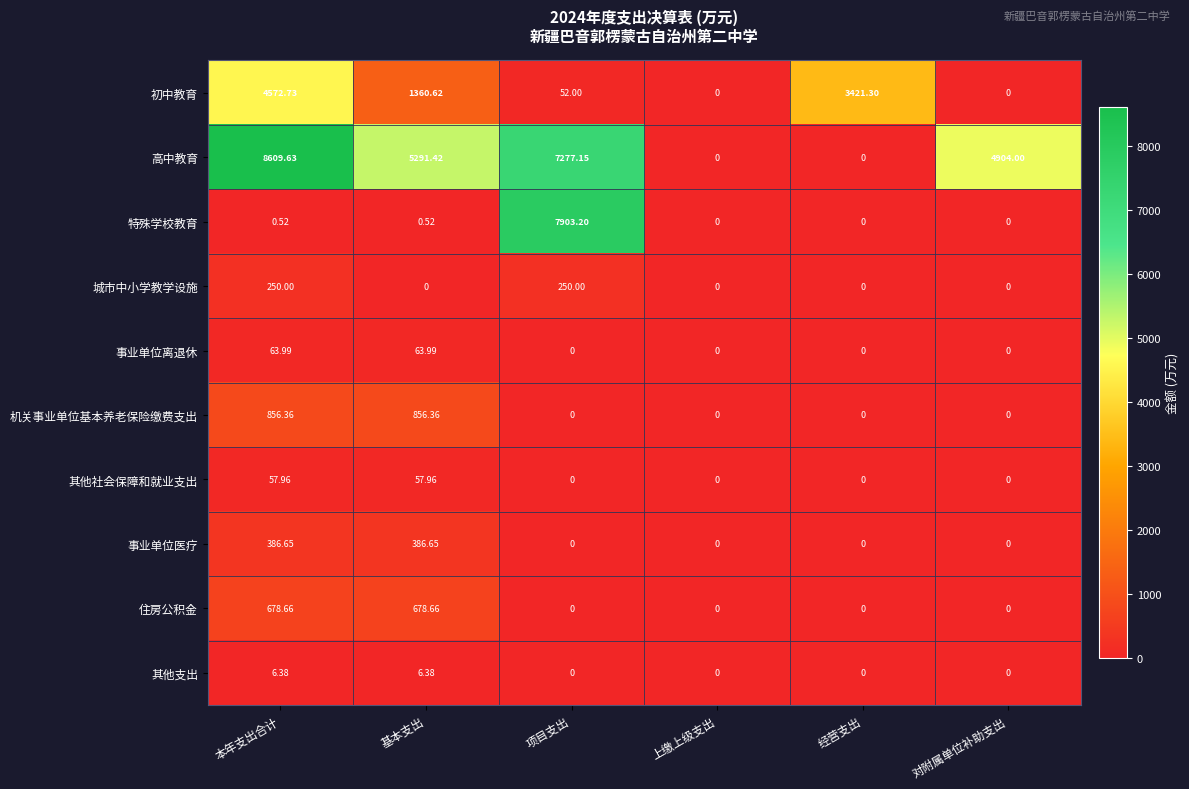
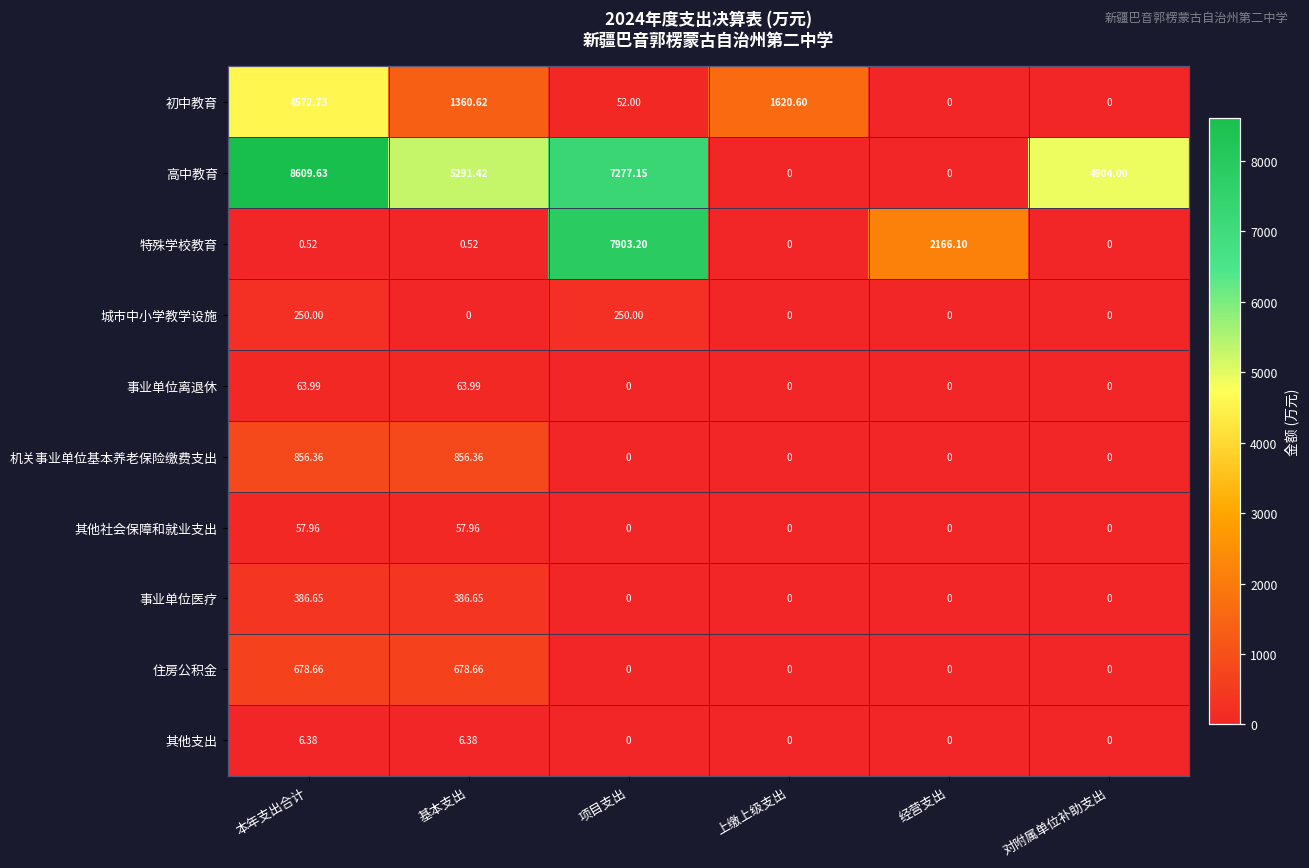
  {
    "初中教育": {
      "本年支出合计": 4572.73,
      "基本支出": 1360.62,
      "项目支出": 52.00,
-     "上缴上级支出": 0,
-     "经营支出": 3421.30,
+     "上缴上级支出": 1620.60,
+     "经营支出": 0,
      "对附属单位补助支出": 0
    },
    "高中教育": {
      "本年支出合计": 8609.63,
      "基本支出": 5291.42,
      "项目支出": 7277.15,
      "上缴上级支出": 0,
      "经营支出": 0,
      "对附属单位补助支出": 4904.00
    },
    "特殊学校教育": {
      "本年支出合计": 0.52,
      "基本支出": 0.52,
      "项目支出": 7903.20,
      "上缴上级支出": 0,
-     "经营支出": 0,
+     "经营支出": 2166.10,
      "对附属单位补助支出": 0
    },
    "城市中小学教学设施": {
      "本年支出合计": 250.00,
      "基本支出": 0,
      "项目支出": 250.00,
      "上缴上级支出": 0,
      "经营支出": 0,
      "对附属单位补助支出": 0
    },
    "事业单位离退休": {
      "本年支出合计": 63.99,
      "基本支出": 63.99,
      "项目支出": 0,
      "上缴上级支出": 0,
      "经营支出": 0,
      "对附属单位补助支出": 0
    },
    "机关事业单位基本养老保险缴费支出": {
      "本年支出合计": 856.36,
      "基本支出": 856.36,
      "项目支出": 0,
      "上缴上级支出": 0,
      "经营支出": 0,
      "对附属单位补助支出": 0
    },
    "其他社会保障和就业支出": {
      "本年支出合计": 57.96,
      "基本支出": 57.96,
      "项目支出": 0,
      "上缴上级支出": 0,
      "经营支出": 0,
      "对附属单位补助支出": 0
    },
    "事业单位医疗": {
      "本年支出合计": 386.65,
      "基本支出": 386.65,
      "项目支出": 0,
      "上缴上级支出": 0,
      "经营支出": 0,
      "对附属单位补助支出": 0
    },
    "住房公积金": {
      "本年支出合计": 678.66,
      "基本支出": 678.66,
      "项目支出": 0,
      "上缴上级支出": 0,
      "经营支出": 0,
      "对附属单位补助支出": 0
    },
    "其他支出": {
      "本年支出合计": 6.38,
      "基本支出": 6.38,
      "项目支出": 0,
      "上缴上级支出": 0,
      "经营支出": 0,
      "对附属单位补助支出": 0
    }
  }
